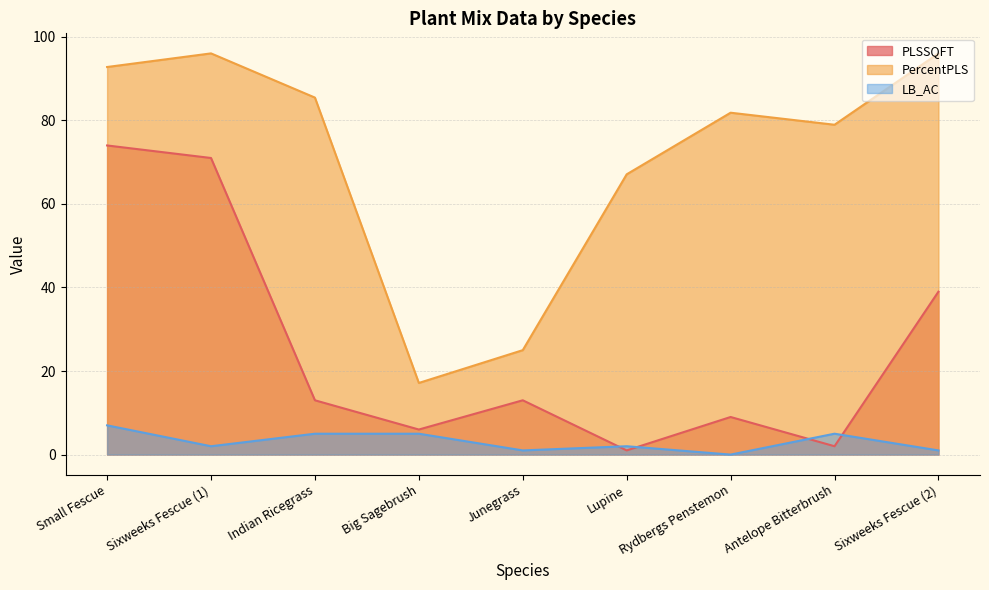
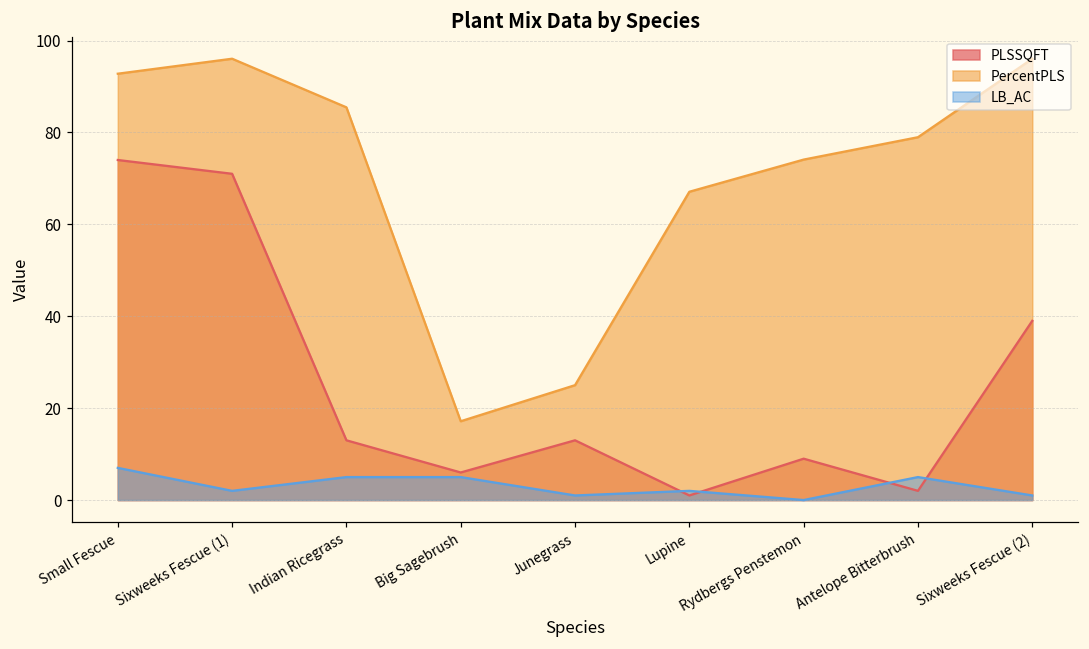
  {
    "PLSSQFT": {
      "Small Fescue": 74,
      "Sixweeks Fescue (1)": 71,
      "Indian Ricegrass": 13,
      "Big Sagebrush": 6,
      "Junegrass": 13,
      "Lupine": 1,
      "Rydbergs Penstemon": 9,
      "Antelope Bitterbrush": 2,
      "Sixweeks Fescue (2)": 39
    },
    "PercentPLS": {
      "Small Fescue": 93,
      "Sixweeks Fescue (1)": 96,
      "Indian Ricegrass": 85,
      "Big Sagebrush": 17,
      "Junegrass": 25,
      "Lupine": 67,
-     "Rydbergs Penstemon": 82,
+     "Rydbergs Penstemon": 74,
      "Antelope Bitterbrush": 79
    },
    "LB_AC": {
      "Small Fescue": 7,
      "Sixweeks Fescue (1)": 2,
      "Indian Ricegrass": 5,
      "Big Sagebrush": 5,
      "Junegrass": 1,
      "Lupine": 2,
      "Rydbergs Penstemon": 0,
      "Antelope Bitterbrush": 5,
      "Sixweeks Fescue (2)": 1
    }
  }
